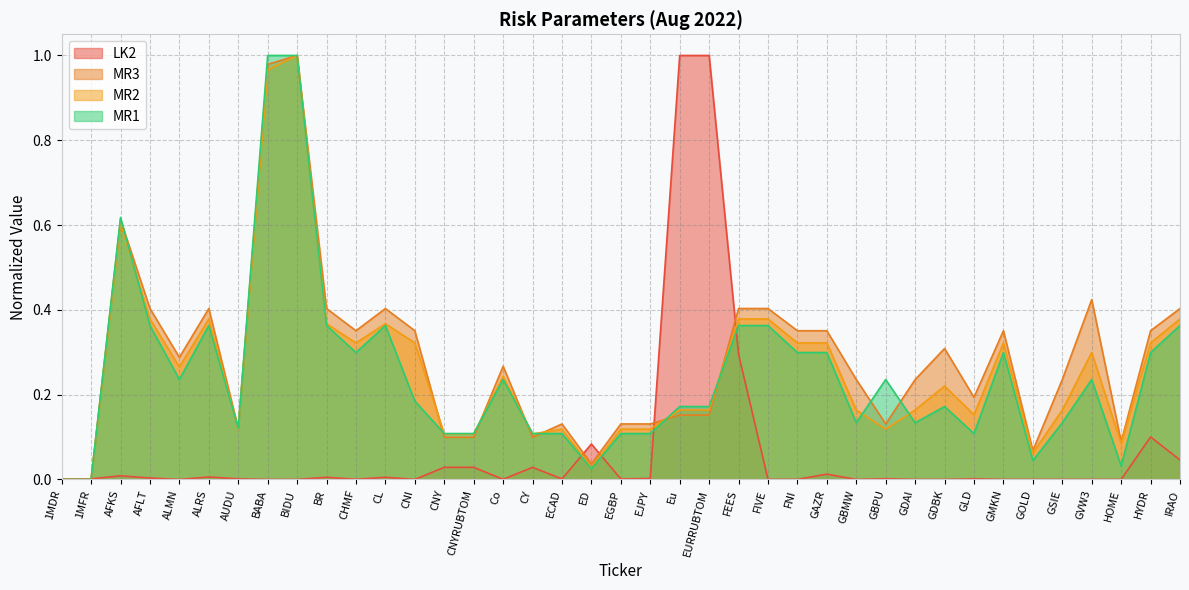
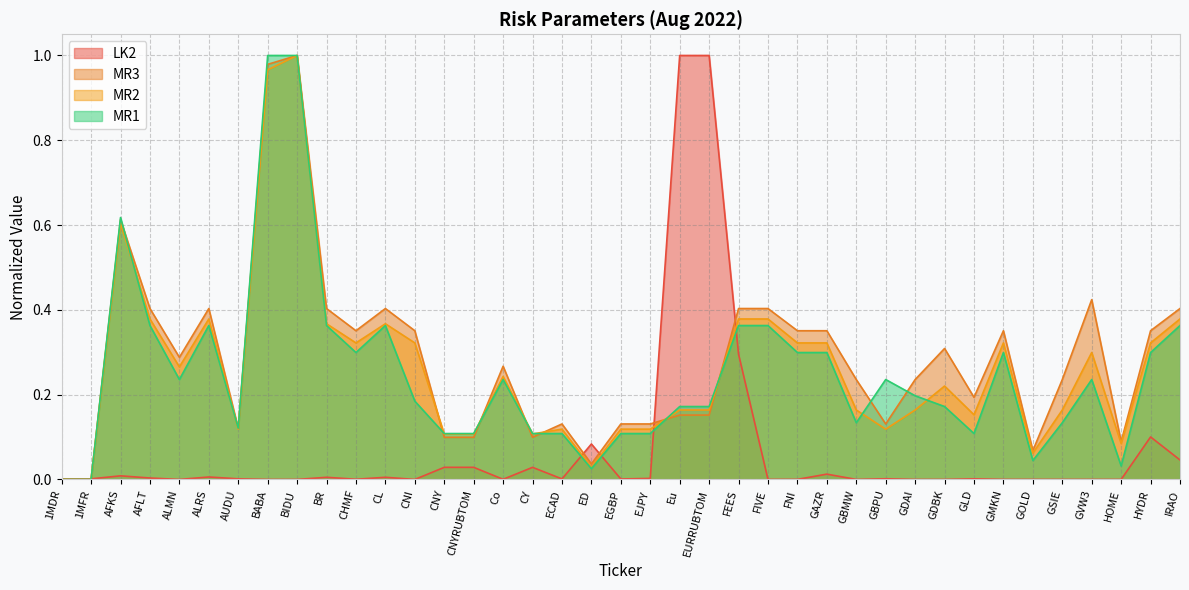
  {
    "MR1": {
      "AFLT": 0.36,
      "ALMN": 0.24,
      "ALRS": 0.36,
      "BABA": 1.00,
      "CHMF": 0.30,
      "CNI": 0.18,
      "Co": 0.24,
      "ECAD": 0.11,
      "EGBP": 0.11,
      "EJPY": 0.11,
      "Eu": 0.17,
      "EURRUBTOM": 0.17,
      "FEES": 0.36,
      "FIVE": 0.36,
      "FNI": 0.30,
      "GAZR": 0.30,
      "GBMW": 0.13,
      "GBPU": 0.24,
-     "GDAI": 0.13,
+     "GDAI": 0.20,
      "GDBK": 0.17,
      "GLD": 0.11,
      "GMKN": 0.30,
      "GOLD": 0.04,
      "GSIE": 0.13,
      "GVW3": 0.24,
      "HOME": 0.03,
      "HYDR": 0.30,
      "IRAO": 0.36
    }
  }
